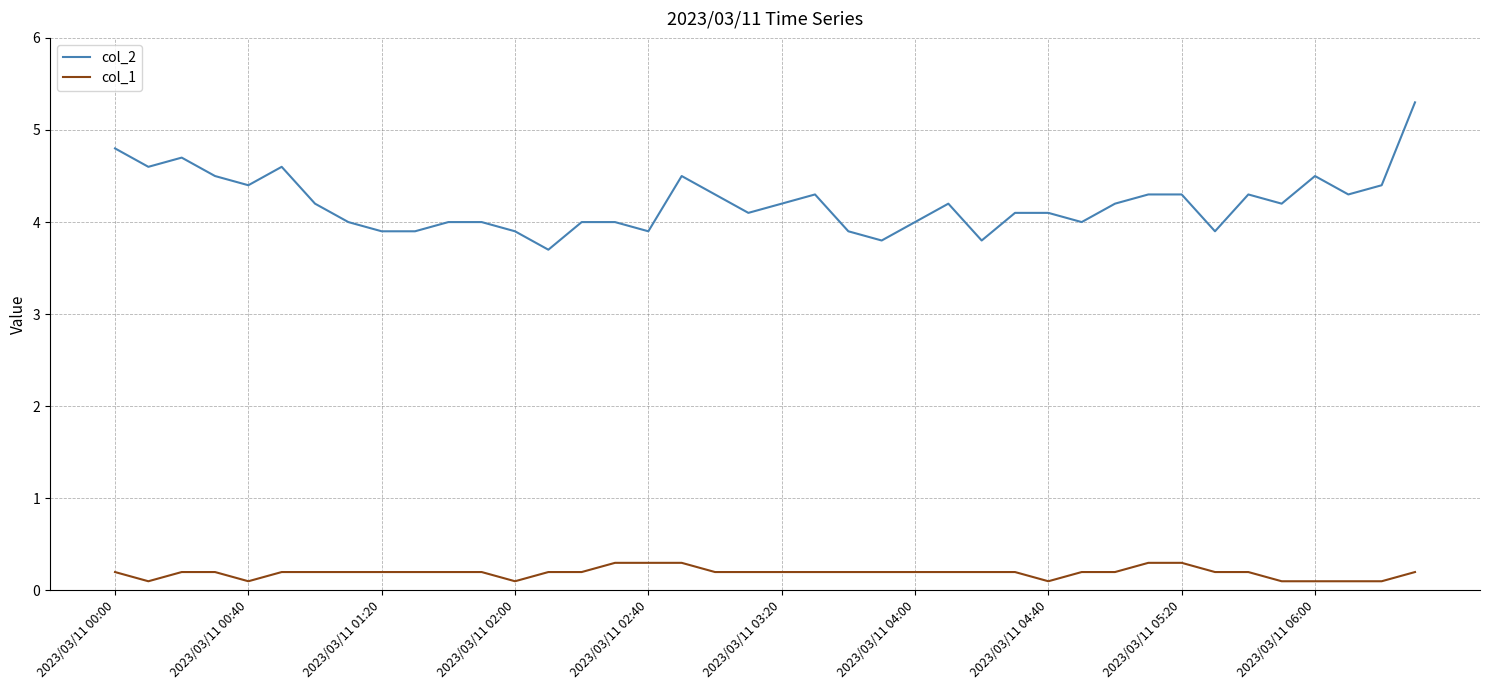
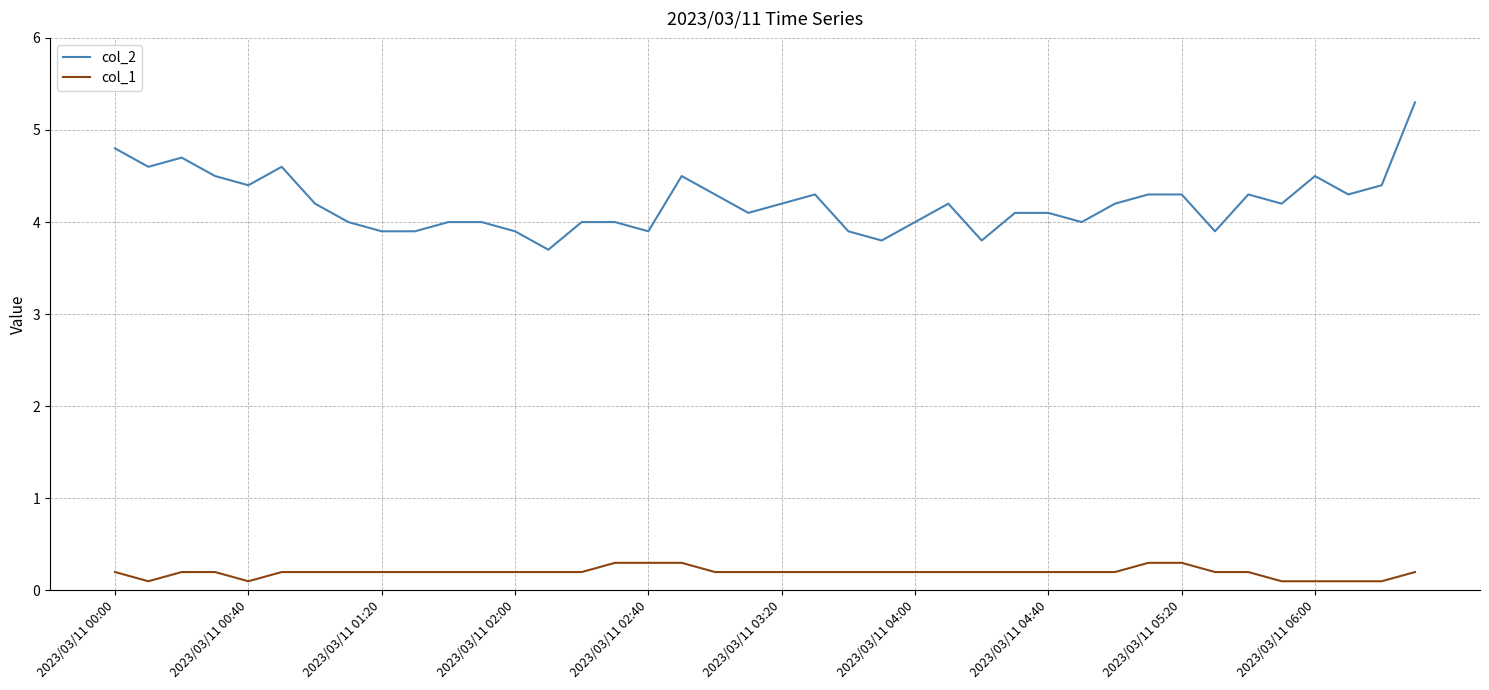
  {
    "col_2": {
      "2023/03/11 00:00": 4.8,
      "2023/03/11 00:40": 4.4,
      "2023/03/11 01:20": 3.9,
      "2023/03/11 02:00": 3.9,
      "2023/03/11 02:40": 3.9,
      "2023/03/11 03:20": 4.2,
      "2023/03/11 04:00": 4.0,
      "2023/03/11 04:40": 4.1,
      "2023/03/11 05:20": 4.3,
      "2023/03/11 06:00": 4.5
    },
    "col_1": {
      "2023/03/11 00:00": 0.2,
      "2023/03/11 00:40": 0.1,
      "2023/03/11 01:20": 0.2,
-     "2023/03/11 02:00": 0.1,
+     "2023/03/11 02:00": 0.2,
      "2023/03/11 02:40": 0.3,
      "2023/03/11 03:20": 0.2,
      "2023/03/11 04:00": 0.2,
-     "2023/03/11 04:40": 0.1,
+     "2023/03/11 04:40": 0.2,
      "2023/03/11 05:20": 0.3,
      "2023/03/11 06:00": 0.1
    }
  }
